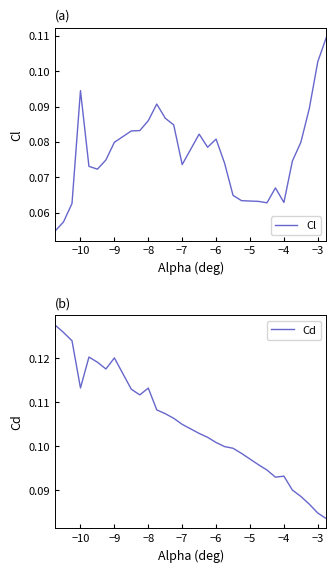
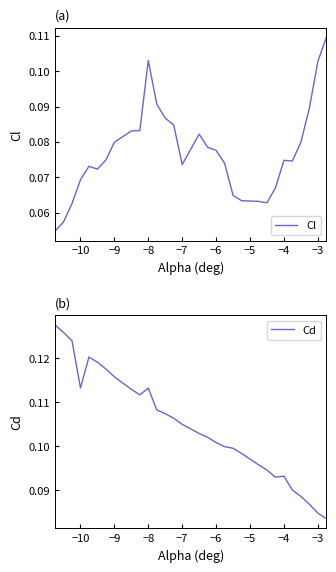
  {
    "(a)": {
-     "−10": 0.095,
+     "−10": 0.069,
      "−9": 0.080,
-     "−8": 0.086,
+     "−8": 0.103,
      "−7": 0.074,
-     "−6": 0.081,
-     "−4": 0.063,
+     "−6": 0.078,
+     "−4": 0.075,
      "−3": 0.103
    },
    "(b)": {
      "−10": 0.113,
-     "−9": 0.120,
+     "−9": 0.116,
      "−8": 0.113,
      "−7": 0.105,
      "−6": 0.101,
      "−4": 0.093,
      "−3": 0.085
    }
  }
